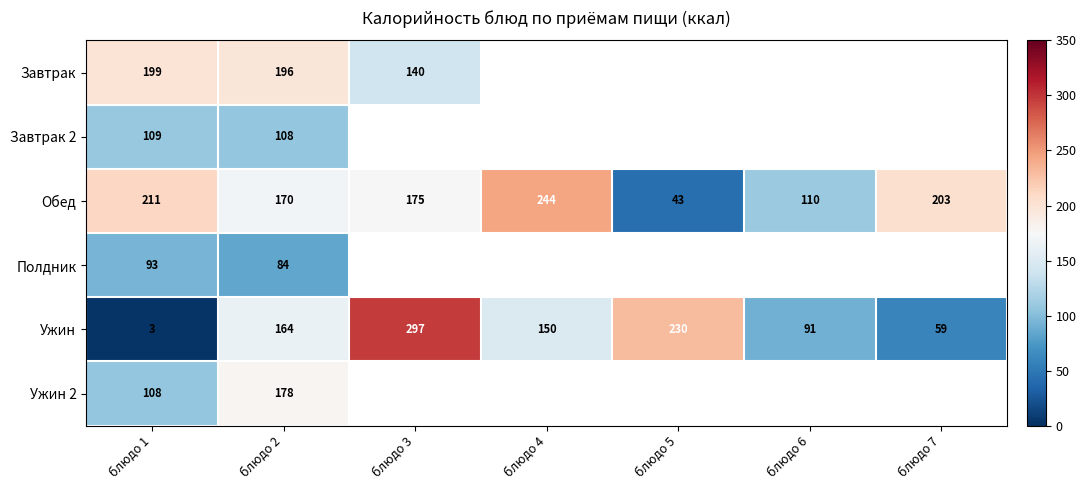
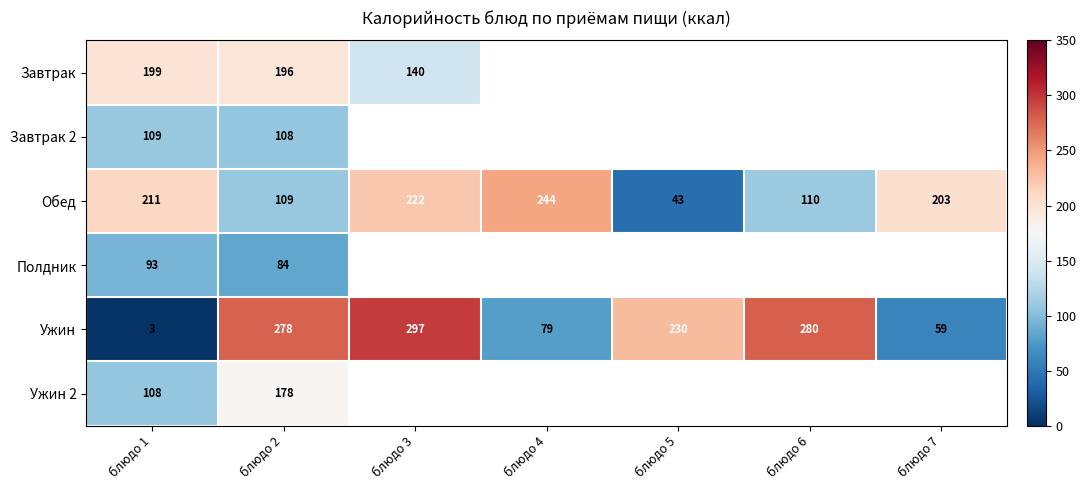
  {
    "Завтрак": {
      "блюдо 1": 199,
      "блюдо 2": 196,
      "блюдо 3": 140
    },
    "Завтрак 2": {
      "блюдо 1": 109,
      "блюдо 2": 108
    },
    "Обед": {
      "блюдо 1": 211,
-     "блюдо 2": 170,
-     "блюдо 3": 175,
+     "блюдо 2": 109,
+     "блюдо 3": 222,
      "блюдо 4": 244,
      "блюдо 5": 43,
      "блюдо 6": 110,
      "блюдо 7": 203
    },
    "Полдник": {
      "блюдо 1": 93,
      "блюдо 2": 84
    },
    "Ужин": {
      "блюдо 1": 3,
-     "блюдо 2": 164,
+     "блюдо 2": 278,
      "блюдо 3": 297,
-     "блюдо 4": 150,
+     "блюдо 4": 79,
      "блюдо 5": 230,
-     "блюдо 6": 91,
+     "блюдо 6": 280,
      "блюдо 7": 59
    },
    "Ужин 2": {
      "блюдо 1": 108,
      "блюдо 2": 178
    }
  }
